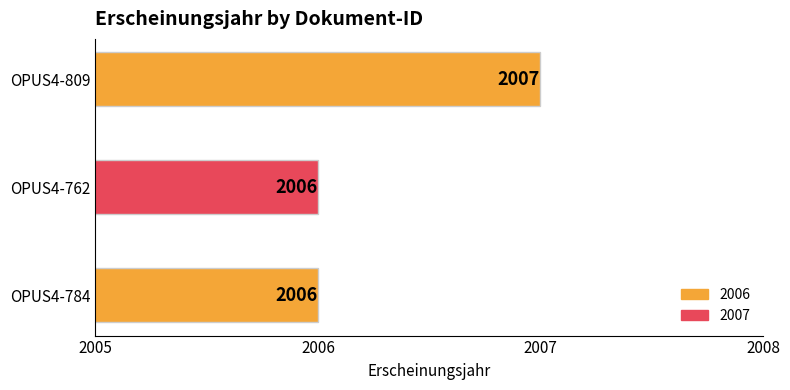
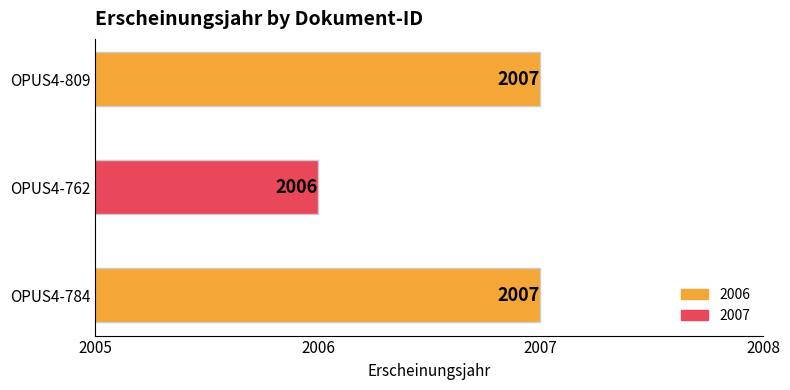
  {
    "OPUS4-809": 2007,
    "OPUS4-762": 2006,
-   "OPUS4-784": 2006
+   "OPUS4-784": 2007
  }
